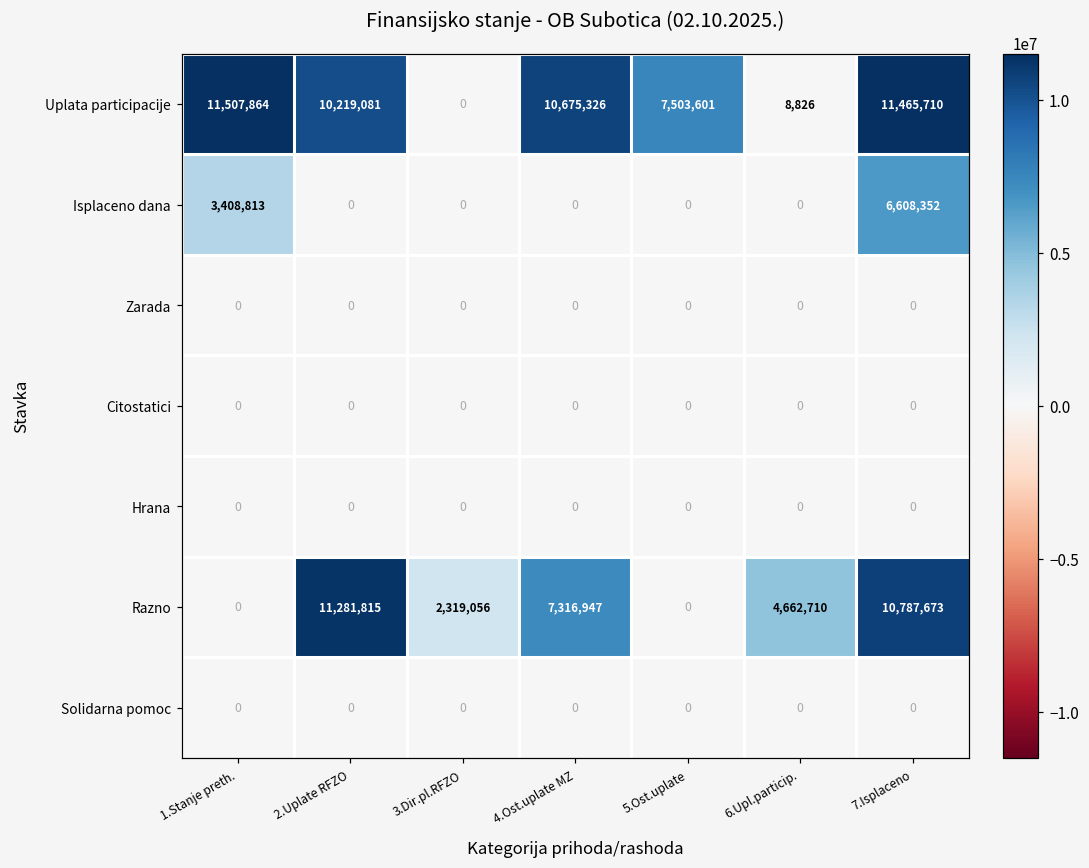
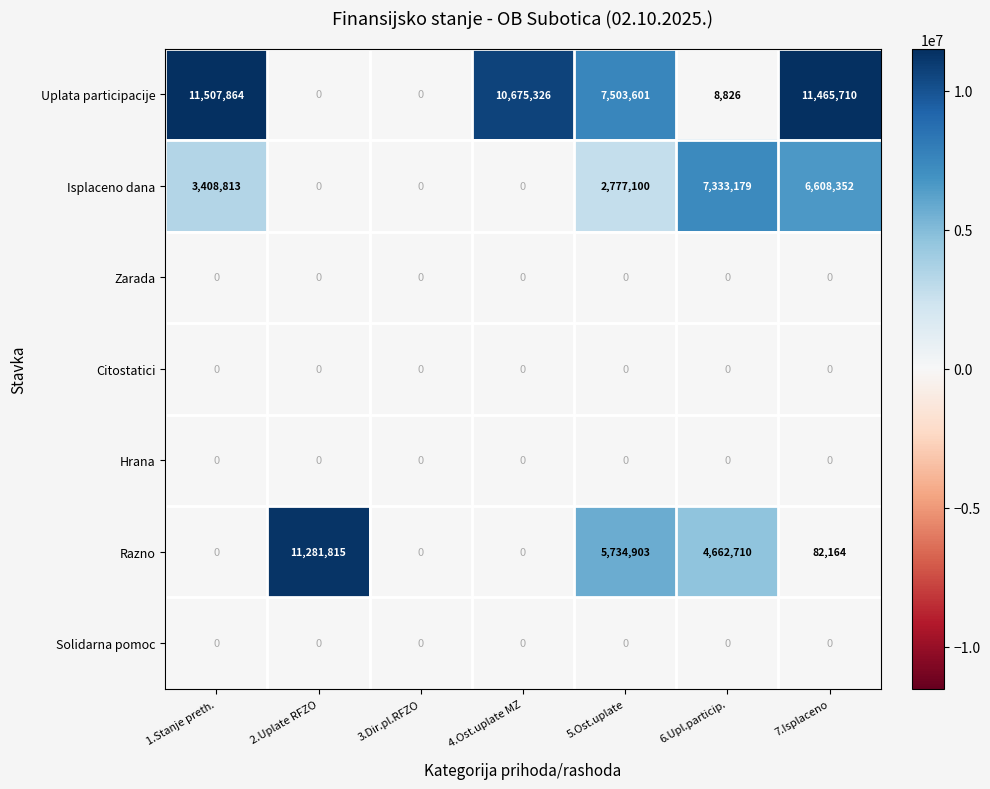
  {
    "Uplata participacije": {
      "1.Stanje preth.": "11,507,864",
-     "2.Uplate RFZO": "10,219,081",
+     "2.Uplate RFZO": "0",
      "3.Dir.pl.RFZO": "0",
      "4.Ost.uplate MZ": "10,675,326",
      "5.Ost.uplate": "7,503,601",
      "6.Upl.particip.": "8,826",
      "7.Isplaceno": "11,465,710"
    },
    "Isplaceno dana": {
      "1.Stanje preth.": "3,408,813",
      "2.Uplate RFZO": "0",
      "3.Dir.pl.RFZO": "0",
      "4.Ost.uplate MZ": "0",
-     "5.Ost.uplate": "0",
-     "6.Upl.particip.": "0",
+     "5.Ost.uplate": "2,777,100",
+     "6.Upl.particip.": "7,333,179",
      "7.Isplaceno": "6,608,352"
    },
    "Zarada": {
      "1.Stanje preth.": "0",
      "2.Uplate RFZO": "0",
      "3.Dir.pl.RFZO": "0",
      "4.Ost.uplate MZ": "0",
      "5.Ost.uplate": "0",
      "6.Upl.particip.": "0",
      "7.Isplaceno": "0"
    },
    "Citostatici": {
      "1.Stanje preth.": "0",
      "2.Uplate RFZO": "0",
      "3.Dir.pl.RFZO": "0",
      "4.Ost.uplate MZ": "0",
      "5.Ost.uplate": "0",
      "6.Upl.particip.": "0",
      "7.Isplaceno": "0"
    },
    "Hrana": {
      "1.Stanje preth.": "0",
      "2.Uplate RFZO": "0",
      "3.Dir.pl.RFZO": "0",
      "4.Ost.uplate MZ": "0",
      "5.Ost.uplate": "0",
      "6.Upl.particip.": "0",
      "7.Isplaceno": "0"
    },
    "Razno": {
      "1.Stanje preth.": "0",
      "2.Uplate RFZO": "11,281,815",
-     "3.Dir.pl.RFZO": "2,319,056",
-     "4.Ost.uplate MZ": "7,316,947",
-     "5.Ost.uplate": "0",
+     "3.Dir.pl.RFZO": "0",
+     "4.Ost.uplate MZ": "0",
+     "5.Ost.uplate": "5,734,903",
      "6.Upl.particip.": "4,662,710",
-     "7.Isplaceno": "10,787,673"
+     "7.Isplaceno": "82,164"
    },
    "Solidarna pomoc": {
      "1.Stanje preth.": "0",
      "2.Uplate RFZO": "0",
      "3.Dir.pl.RFZO": "0",
      "4.Ost.uplate MZ": "0",
      "5.Ost.uplate": "0",
      "6.Upl.particip.": "0",
      "7.Isplaceno": "0"
    }
  }
